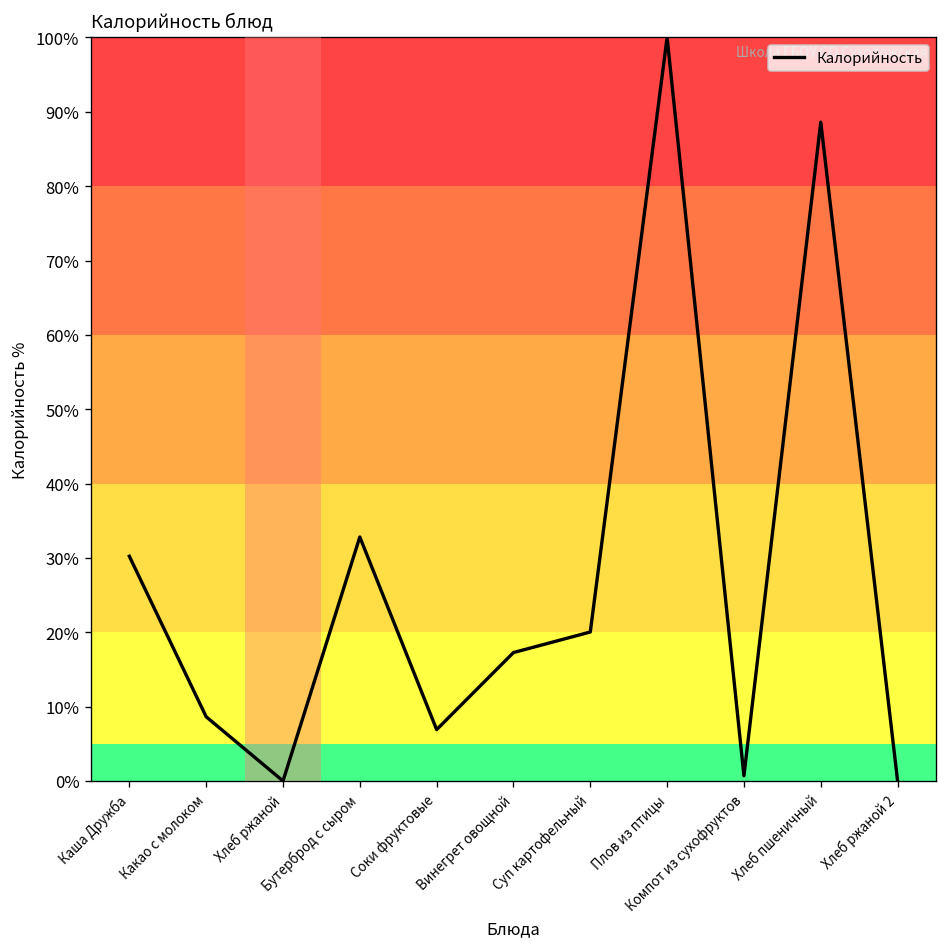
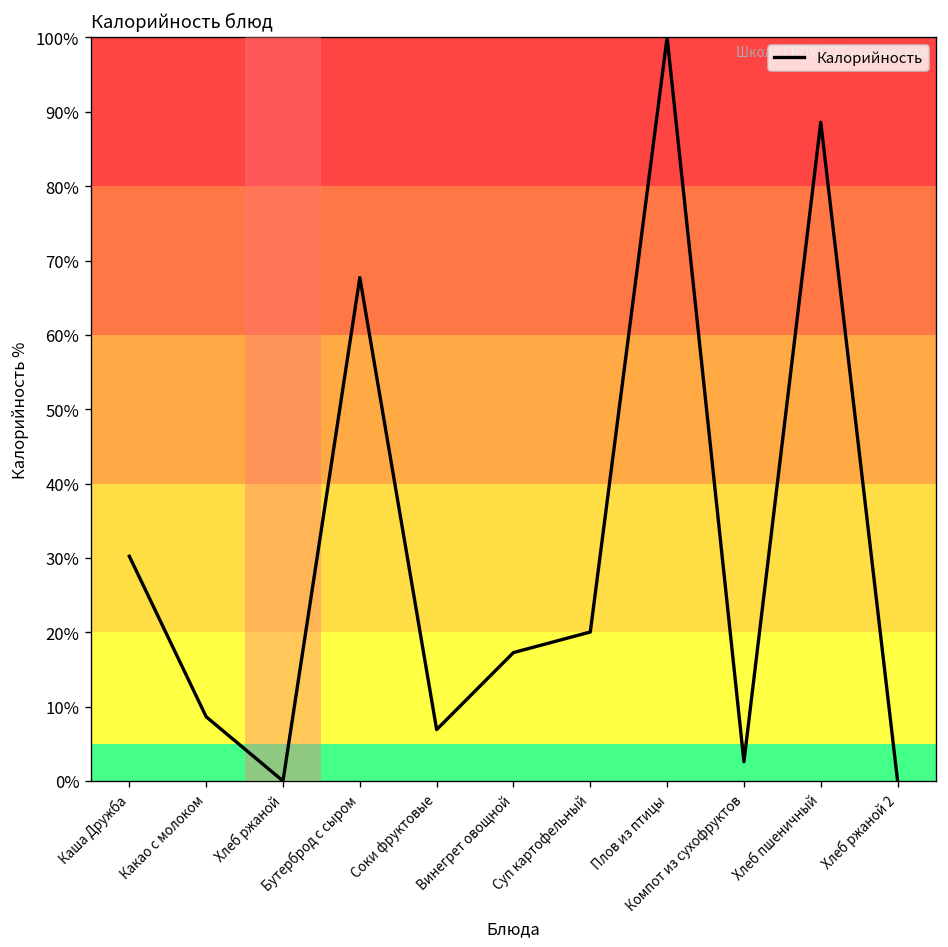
  {
    "Каша Дружба": "30%",
    "Какао с молоком": "9%",
    "Хлеб ржаной": "0%",
-   "Бутерброд с сыром": "33%",
+   "Бутерброд с сыром": "68%",
    "Соки фруктовые": "7%",
    "Винегрет овощной": "17%",
    "Суп картофельный": "20%",
    "Плов из птицы": "100%",
-   "Компот из сухофруктов": "1%",
+   "Компот из сухофруктов": "3%",
    "Хлеб пшеничный": "89%",
    "Хлеб ржаной 2": "0%"
  }
